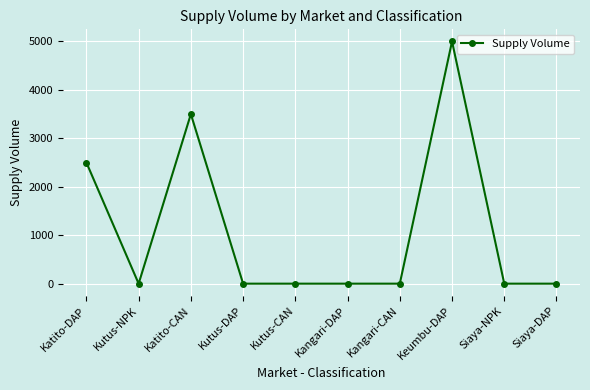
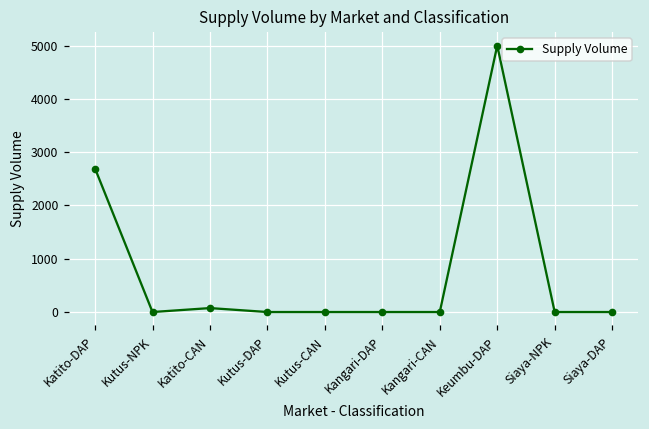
  {
-   "Katito-DAP": 2500,
+   "Katito-DAP": 2700,
    "Kutus-NPK": 0,
-   "Katito-CAN": 3500,
+   "Katito-CAN": 100,
    "Kutus-DAP": 0,
    "Kutus-CAN": 0,
    "Kangari-DAP": 0,
    "Kangari-CAN": 0,
    "Keumbu-DAP": 5000,
    "Siaya-NPK": 0,
    "Siaya-DAP": 0
  }
